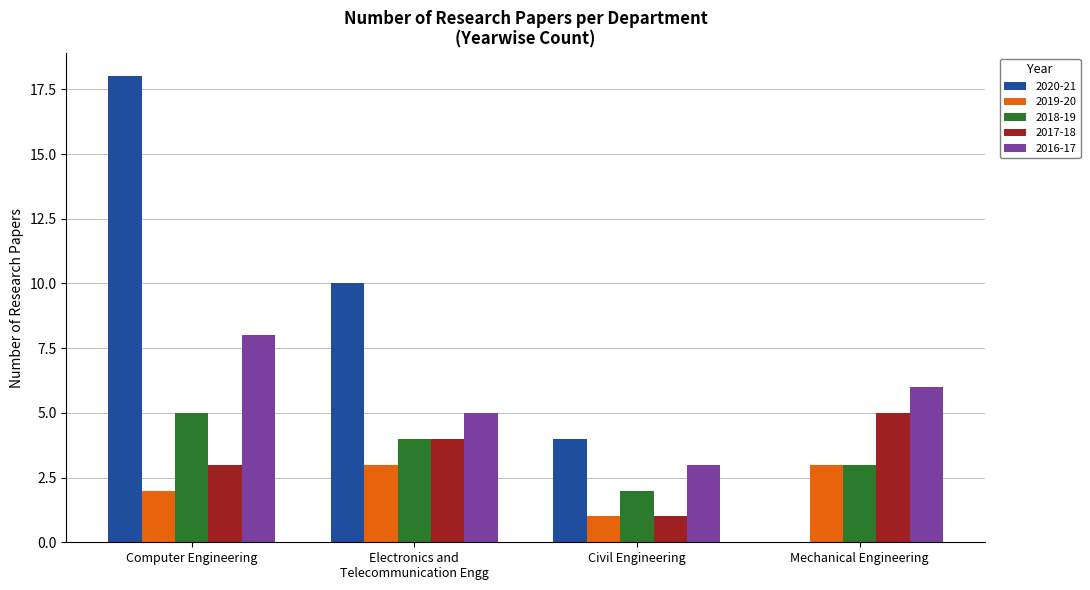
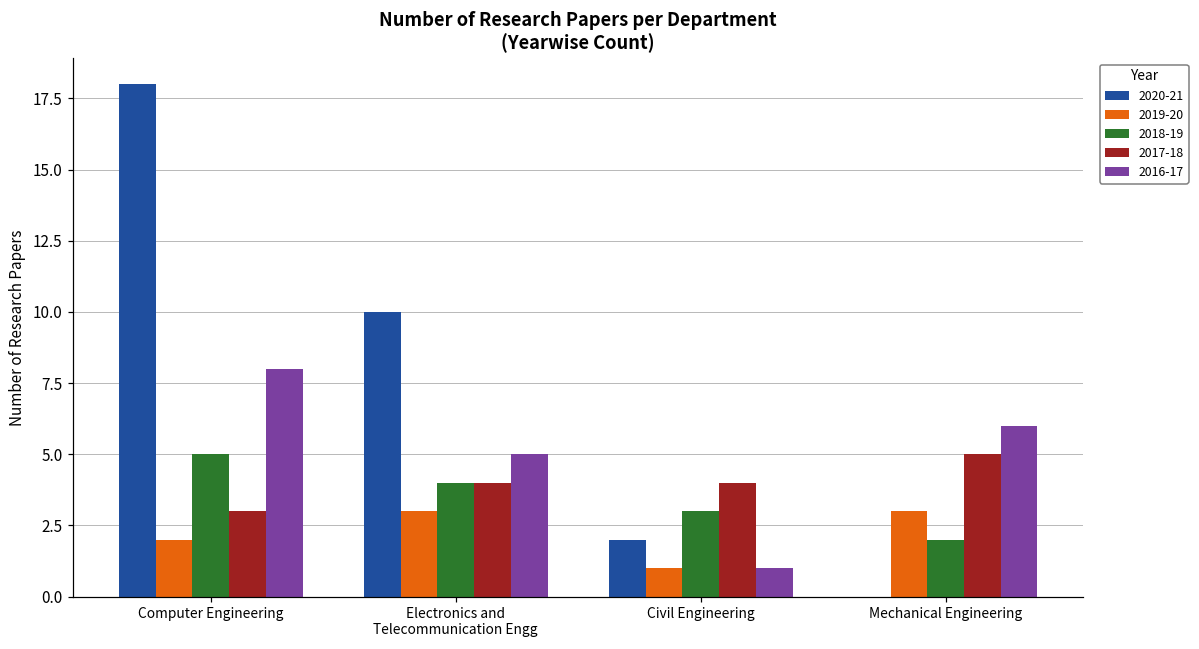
  {
    "2020-21": {
      "Computer Engineering": 18,
      "Electronics and Telecommunication Engg": 10,
-     "Civil Engineering": 4,
+     "Civil Engineering": 2,
      "Mechanical Engineering": 0
    },
    "2019-20": {
      "Computer Engineering": 2,
      "Electronics and Telecommunication Engg": 3,
      "Civil Engineering": 1,
      "Mechanical Engineering": 3
    },
    "2018-19": {
      "Computer Engineering": 5,
      "Electronics and Telecommunication Engg": 4,
-     "Civil Engineering": 2,
-     "Mechanical Engineering": 3
+     "Civil Engineering": 3,
+     "Mechanical Engineering": 2
    },
    "2017-18": {
      "Computer Engineering": 3,
      "Electronics and Telecommunication Engg": 4,
-     "Civil Engineering": 1,
+     "Civil Engineering": 4,
      "Mechanical Engineering": 5
    },
    "2016-17": {
      "Computer Engineering": 8,
      "Electronics and Telecommunication Engg": 5,
-     "Civil Engineering": 3,
+     "Civil Engineering": 1,
      "Mechanical Engineering": 6
    }
  }
